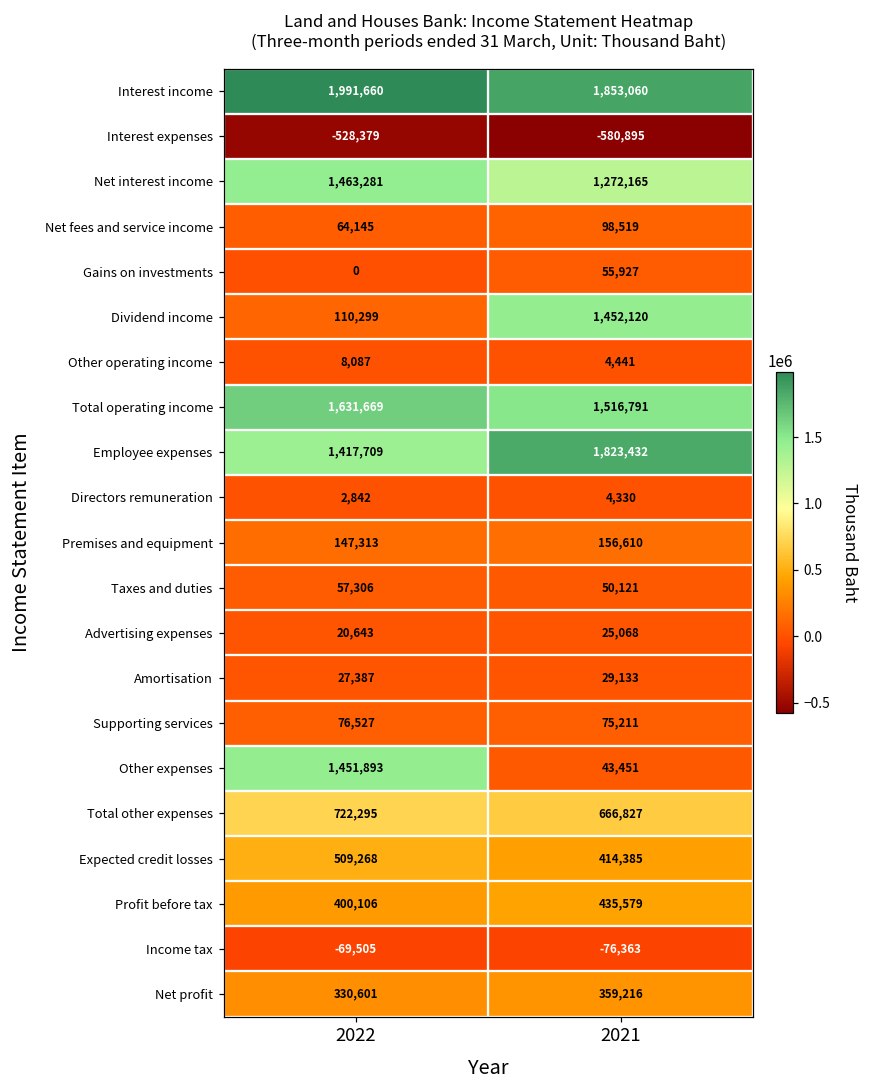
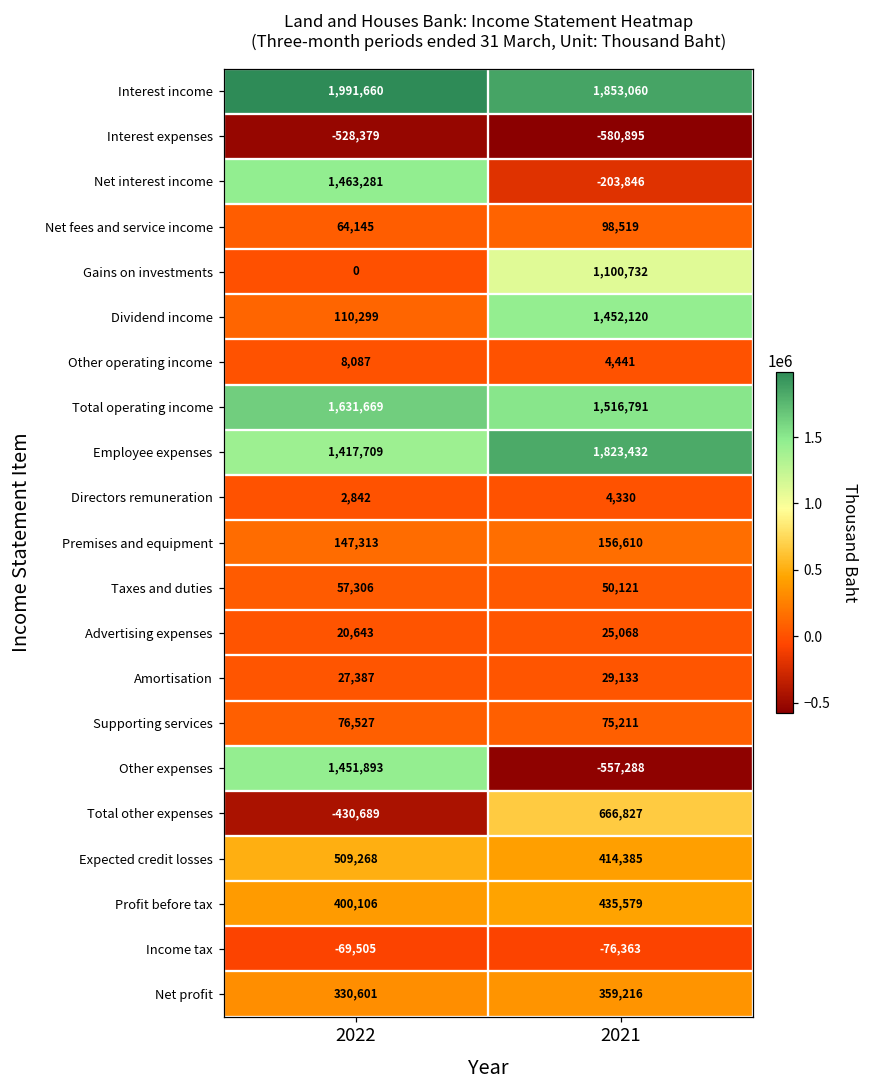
  {
    "Interest income": {
      "2022": "1,991,660",
      "2021": "1,853,060"
    },
    "Interest expenses": {
      "2022": "-528,379",
      "2021": "-580,895"
    },
    "Net interest income": {
      "2022": "1,463,281",
-     "2021": "1,272,165"
+     "2021": "-203,846"
    },
    "Net fees and service income": {
      "2022": "64,145",
      "2021": "98,519"
    },
    "Gains on investments": {
      "2022": "0",
-     "2021": "55,927"
+     "2021": "1,100,732"
    },
    "Dividend income": {
      "2022": "110,299",
      "2021": "1,452,120"
    },
    "Other operating income": {
      "2022": "8,087",
      "2021": "4,441"
    },
    "Total operating income": {
      "2022": "1,631,669",
      "2021": "1,516,791"
    },
    "Employee expenses": {
      "2022": "1,417,709",
      "2021": "1,823,432"
    },
    "Directors remuneration": {
      "2022": "2,842",
      "2021": "4,330"
    },
    "Premises and equipment": {
      "2022": "147,313",
      "2021": "156,610"
    },
    "Taxes and duties": {
      "2022": "57,306",
      "2021": "50,121"
    },
    "Advertising expenses": {
      "2022": "20,643",
      "2021": "25,068"
    },
    "Amortisation": {
      "2022": "27,387",
      "2021": "29,133"
    },
    "Supporting services": {
      "2022": "76,527",
      "2021": "75,211"
    },
    "Other expenses": {
      "2022": "1,451,893",
-     "2021": "43,451"
+     "2021": "-557,288"
    },
    "Total other expenses": {
-     "2022": "722,295",
+     "2022": "-430,689",
      "2021": "666,827"
    },
    "Expected credit losses": {
      "2022": "509,268",
      "2021": "414,385"
    },
    "Profit before tax": {
      "2022": "400,106",
      "2021": "435,579"
    },
    "Income tax": {
      "2022": "-69,505",
      "2021": "-76,363"
    },
    "Net profit": {
      "2022": "330,601",
      "2021": "359,216"
    }
  }
